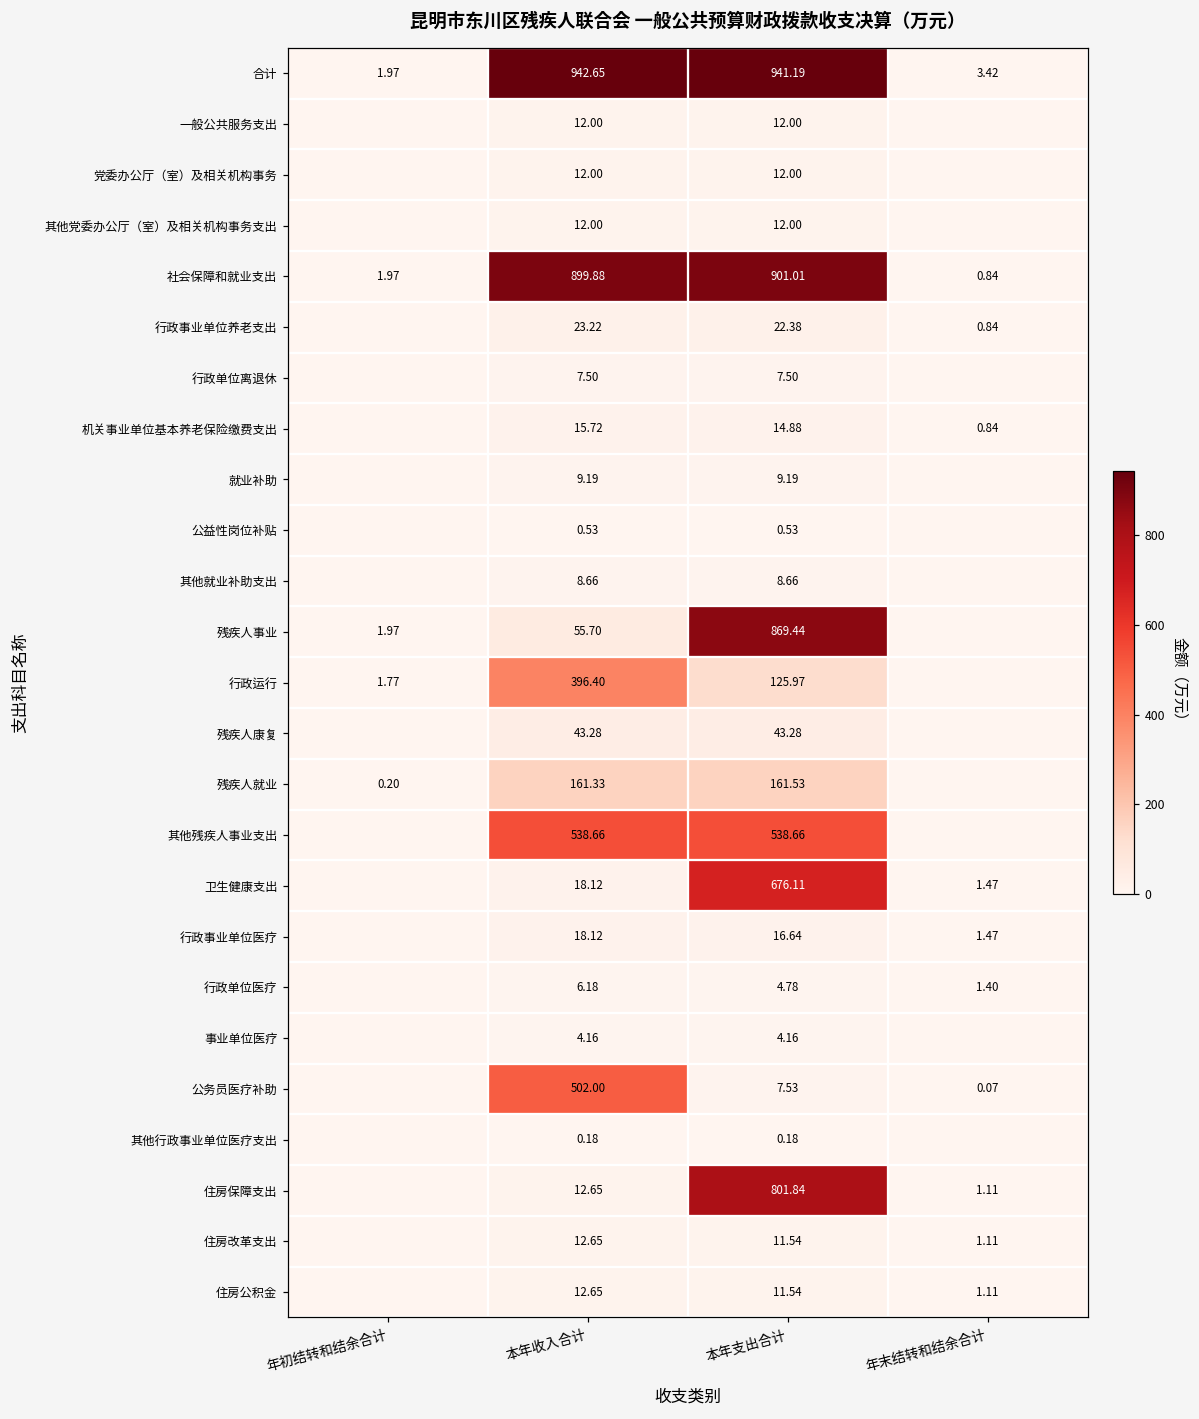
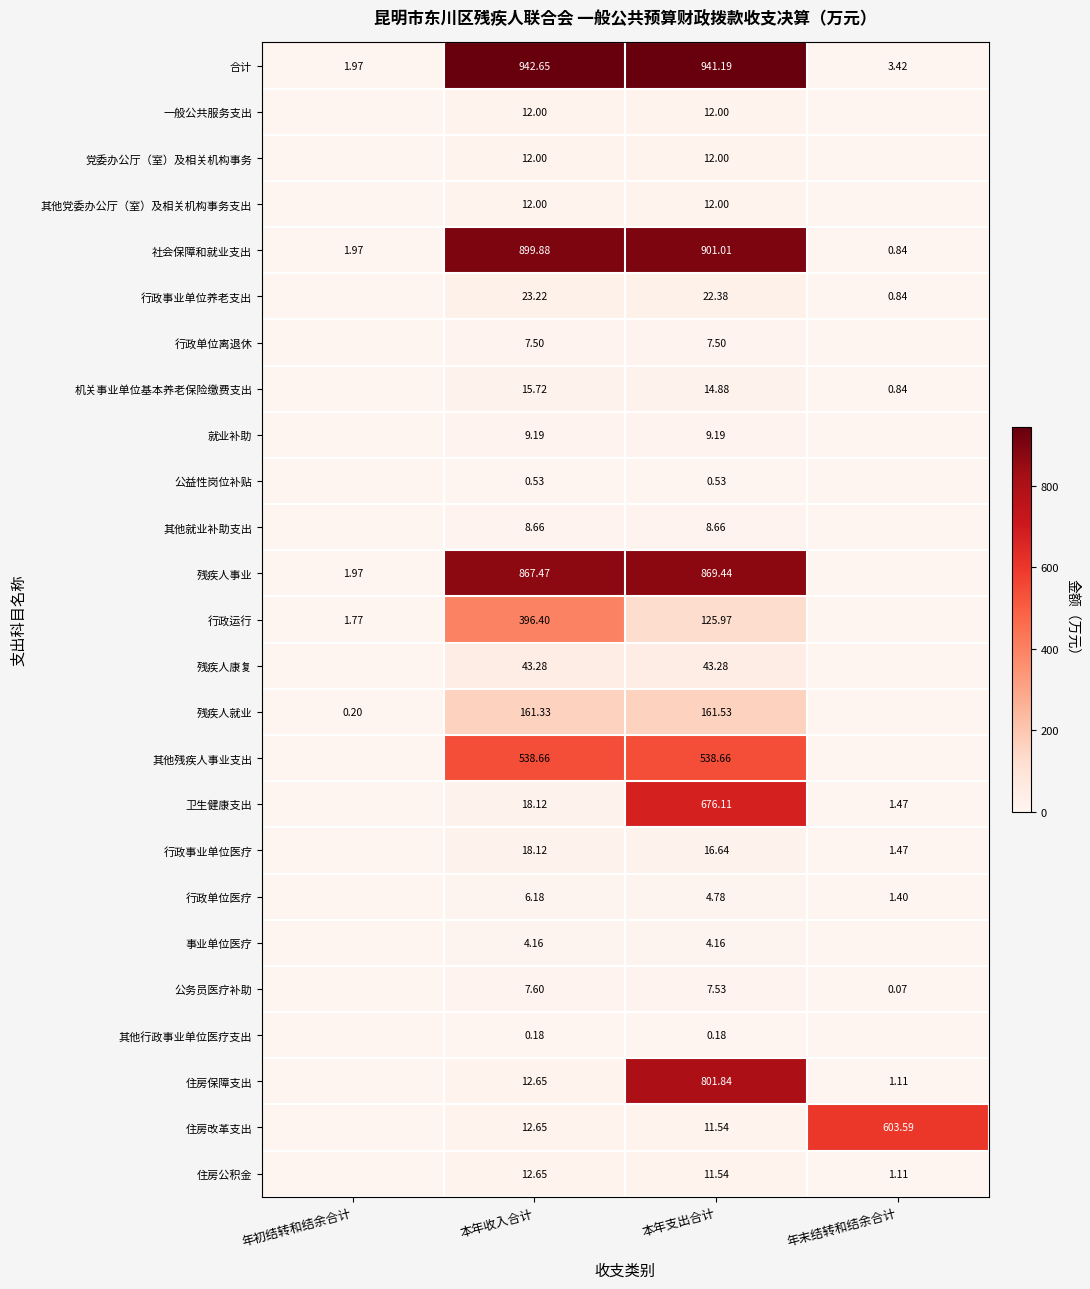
  {
    "合计": {
      "年初结转和结余合计": 1.97,
      "本年收入合计": 942.65,
      "本年支出合计": 941.19,
      "年末结转和结余合计": 3.42
    },
    "一般公共服务支出": {
      "本年收入合计": 12.00,
      "本年支出合计": 12.00
    },
    "党委办公厅（室）及相关机构事务": {
      "本年收入合计": 12.00,
      "本年支出合计": 12.00
    },
    "其他党委办公厅（室）及相关机构事务支出": {
      "本年收入合计": 12.00,
      "本年支出合计": 12.00
    },
    "社会保障和就业支出": {
      "年初结转和结余合计": 1.97,
      "本年收入合计": 899.88,
      "本年支出合计": 901.01,
      "年末结转和结余合计": 0.84
    },
    "行政事业单位养老支出": {
      "本年收入合计": 23.22,
      "本年支出合计": 22.38,
      "年末结转和结余合计": 0.84
    },
    "行政单位离退休": {
      "本年收入合计": 7.50,
      "本年支出合计": 7.50
    },
    "机关事业单位基本养老保险缴费支出": {
      "本年收入合计": 15.72,
      "本年支出合计": 14.88,
      "年末结转和结余合计": 0.84
    },
    "就业补助": {
      "本年收入合计": 9.19,
      "本年支出合计": 9.19
    },
    "公益性岗位补贴": {
      "本年收入合计": 0.53,
      "本年支出合计": 0.53
    },
    "其他就业补助支出": {
      "本年收入合计": 8.66,
      "本年支出合计": 8.66
    },
    "残疾人事业": {
      "年初结转和结余合计": 1.97,
-     "本年收入合计": 55.70,
+     "本年收入合计": 867.47,
      "本年支出合计": 869.44
    },
    "行政运行": {
      "年初结转和结余合计": 1.77,
      "本年收入合计": 396.40,
      "本年支出合计": 125.97
    },
    "残疾人康复": {
      "本年收入合计": 43.28,
      "本年支出合计": 43.28
    },
    "残疾人就业": {
      "年初结转和结余合计": 0.20,
      "本年收入合计": 161.33,
      "本年支出合计": 161.53
    },
    "其他残疾人事业支出": {
      "本年收入合计": 538.66,
      "本年支出合计": 538.66
    },
    "卫生健康支出": {
      "本年收入合计": 18.12,
      "本年支出合计": 676.11,
      "年末结转和结余合计": 1.47
    },
    "行政事业单位医疗": {
      "本年收入合计": 18.12,
      "本年支出合计": 16.64,
      "年末结转和结余合计": 1.47
    },
    "行政单位医疗": {
      "本年收入合计": 6.18,
      "本年支出合计": 4.78,
      "年末结转和结余合计": 1.40
    },
    "事业单位医疗": {
      "本年收入合计": 4.16,
      "本年支出合计": 4.16
    },
    "公务员医疗补助": {
-     "本年收入合计": 502.00,
+     "本年收入合计": 7.60,
      "本年支出合计": 7.53,
      "年末结转和结余合计": 0.07
    },
    "其他行政事业单位医疗支出": {
      "本年收入合计": 0.18,
      "本年支出合计": 0.18
    },
    "住房保障支出": {
      "本年收入合计": 12.65,
      "本年支出合计": 801.84,
      "年末结转和结余合计": 1.11
    },
    "住房改革支出": {
      "本年收入合计": 12.65,
      "本年支出合计": 11.54,
-     "年末结转和结余合计": 1.11
+     "年末结转和结余合计": 603.59
    },
    "住房公积金": {
      "本年收入合计": 12.65,
      "本年支出合计": 11.54,
      "年末结转和结余合计": 1.11
    }
  }
